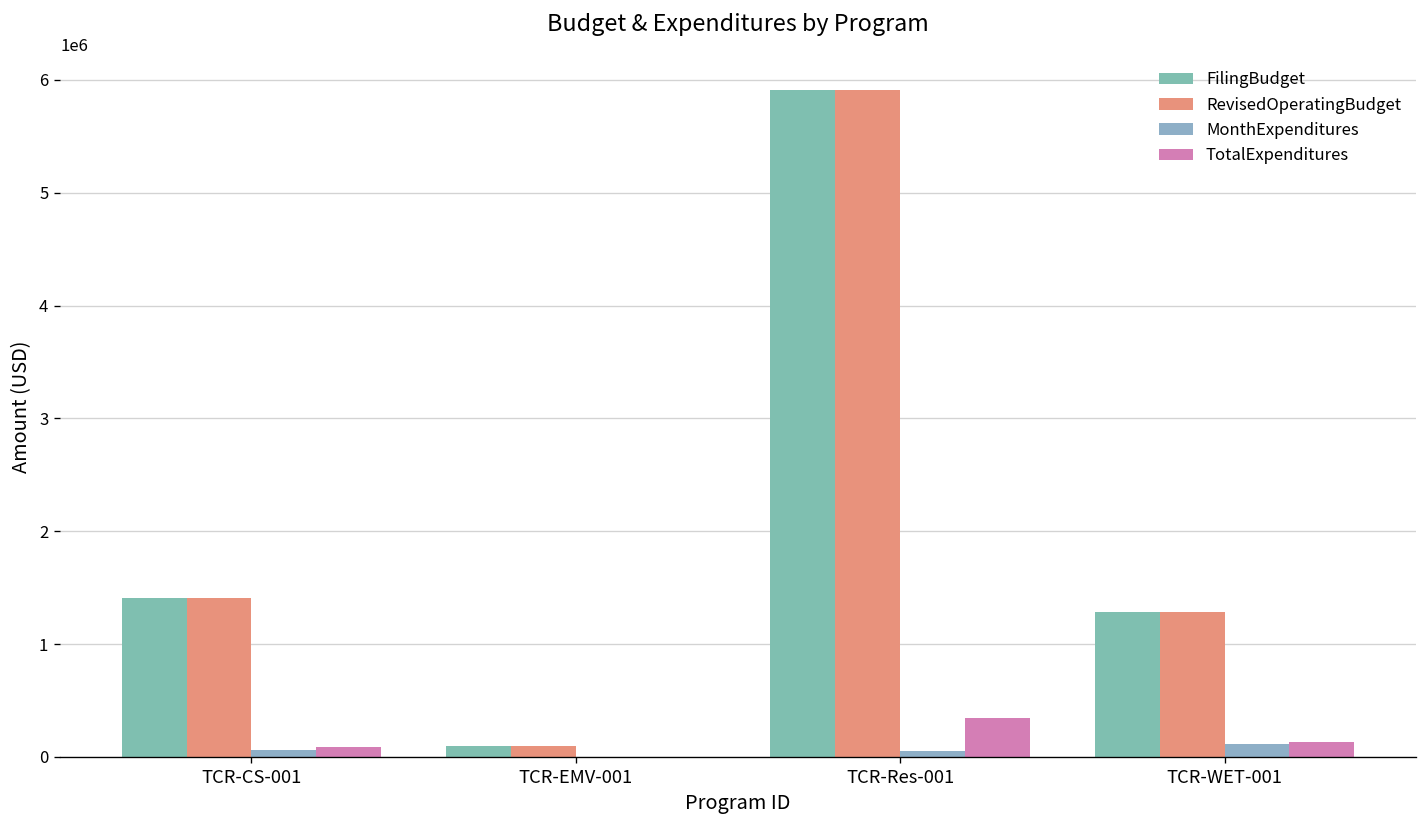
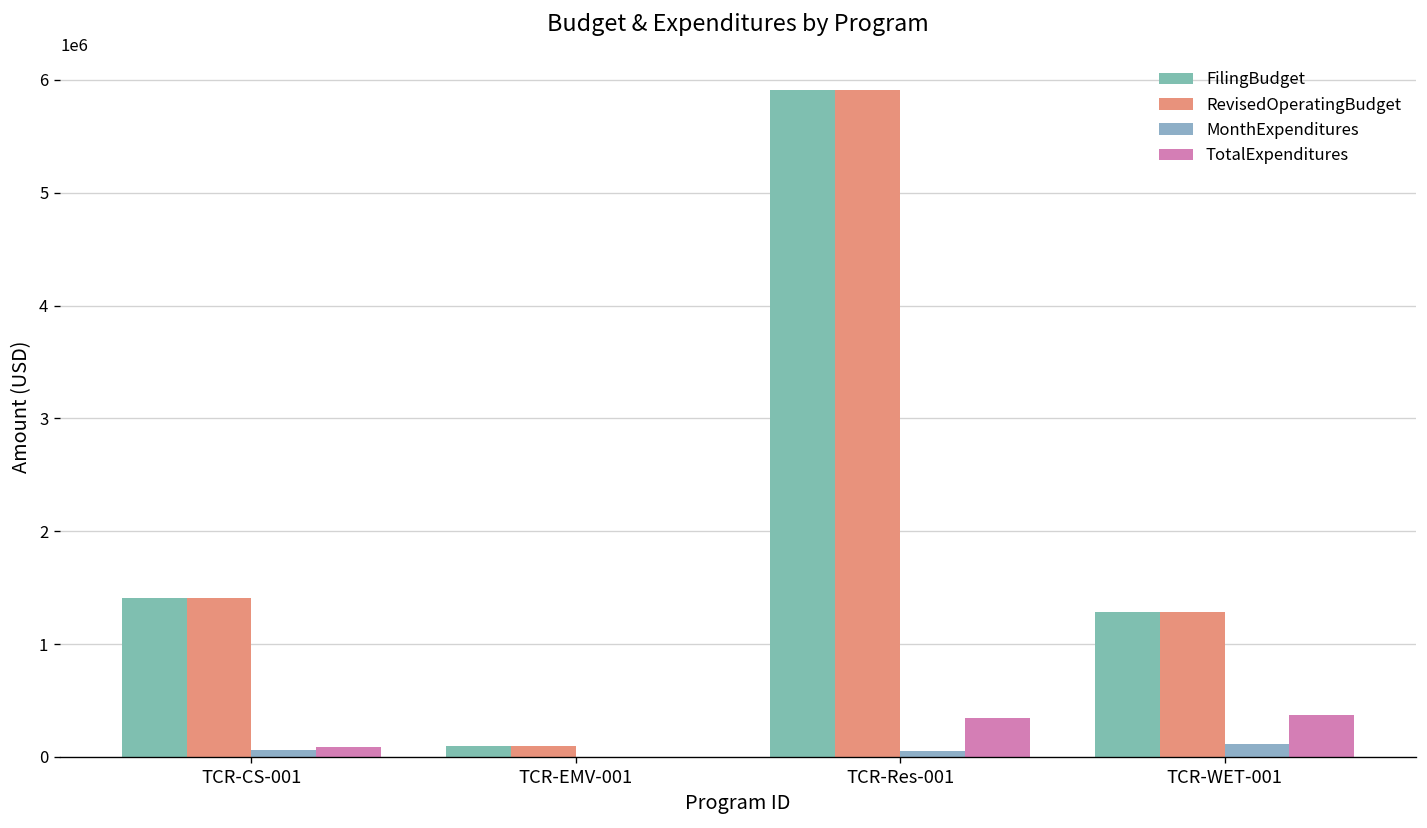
  {
    "RevisedOperatingBudget": {
      "TCR-CS-001": 1400000,
      "TCR-EMV-001": 100000,
      "TCR-Res-001": 5900000,
      "TCR-WET-001": 1300000
    },
    "TotalExpenditures": {
      "TCR-CS-001": 100000,
      "TCR-EMV-001": 0,
      "TCR-Res-001": 300000,
-     "TCR-WET-001": 100000
+     "TCR-WET-001": 400000
    }
  }
